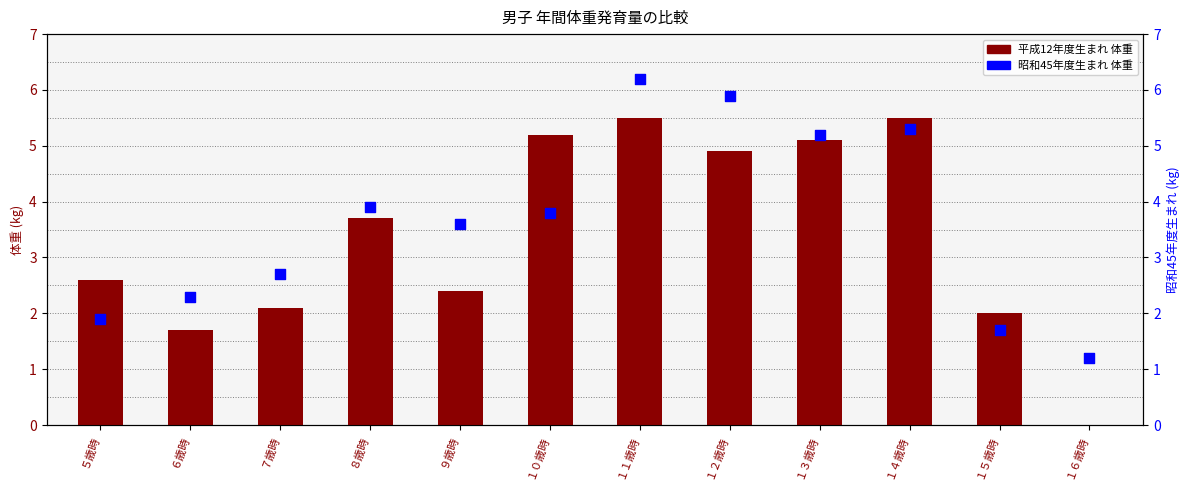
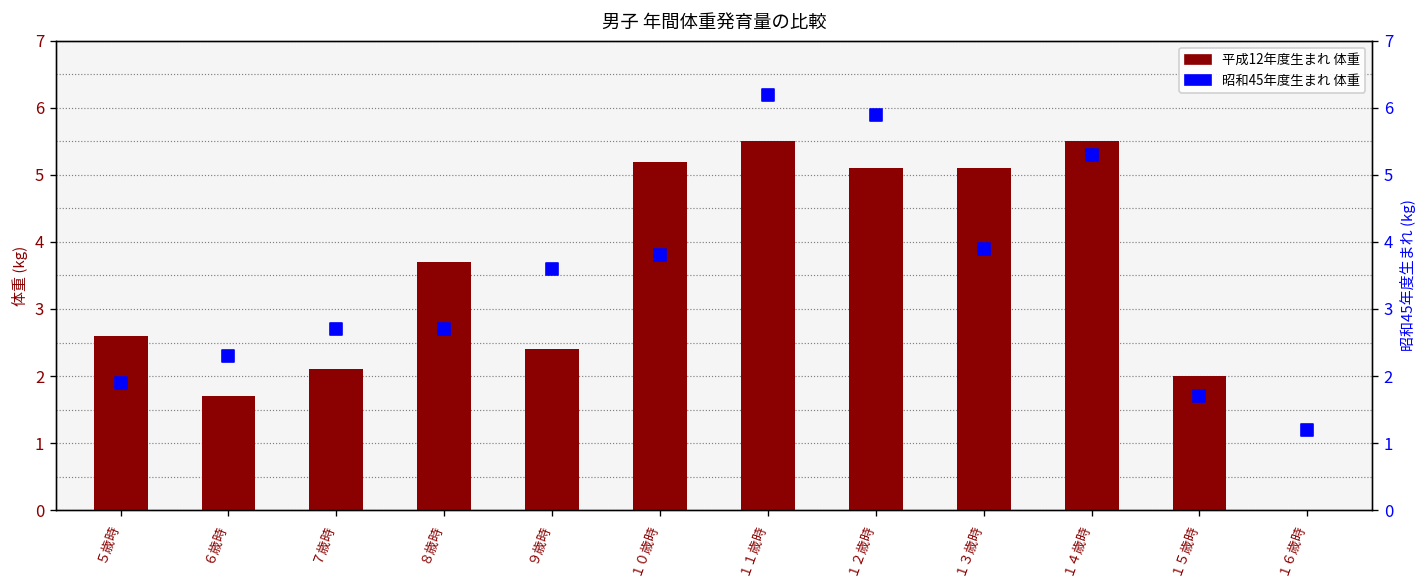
  {
    "平成12年度生まれ 体重": {
      "５歳時": 2.6,
      "６歳時": 1.7,
      "７歳時": 2.1,
      "８歳時": 3.7,
      "９歳時": 2.4,
      "１０歳時": 5.2,
      "１１歳時": 5.5,
-     "１２歳時": 4.9,
+     "１２歳時": 5.1,
      "１３歳時": 5.1,
      "１４歳時": 5.5,
      "１５歳時": 2.0,
      "１６歳時": 0.0
    },
    "昭和45年度生まれ 体重": {
-     "８歳時": 3.9,
-     "１３歳時": 5.2
+     "８歳時": 2.7,
+     "１３歳時": 3.9
    }
  }
